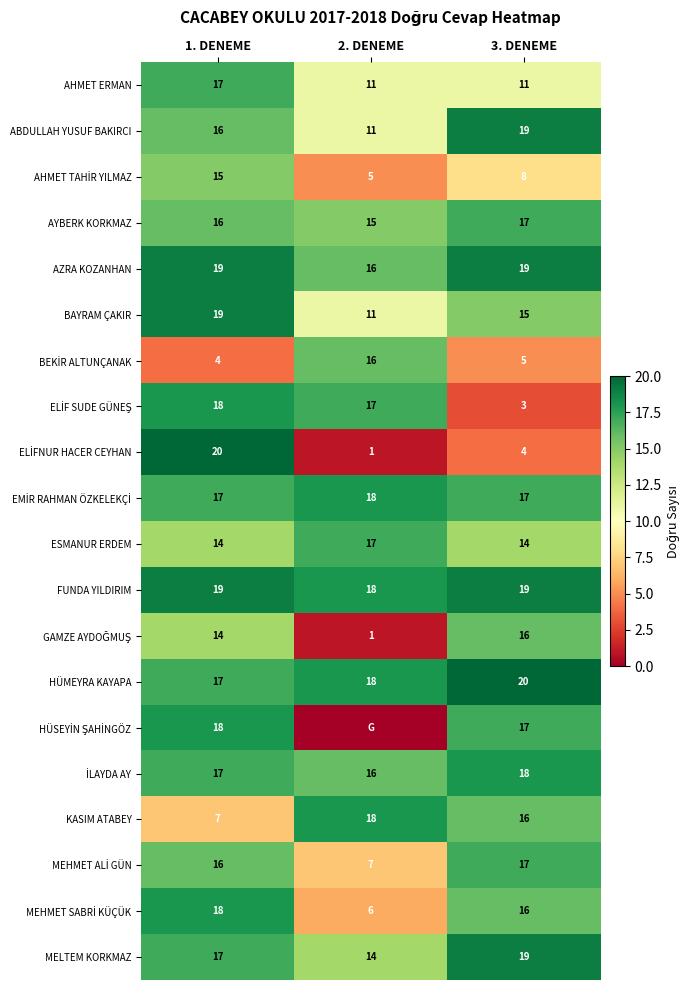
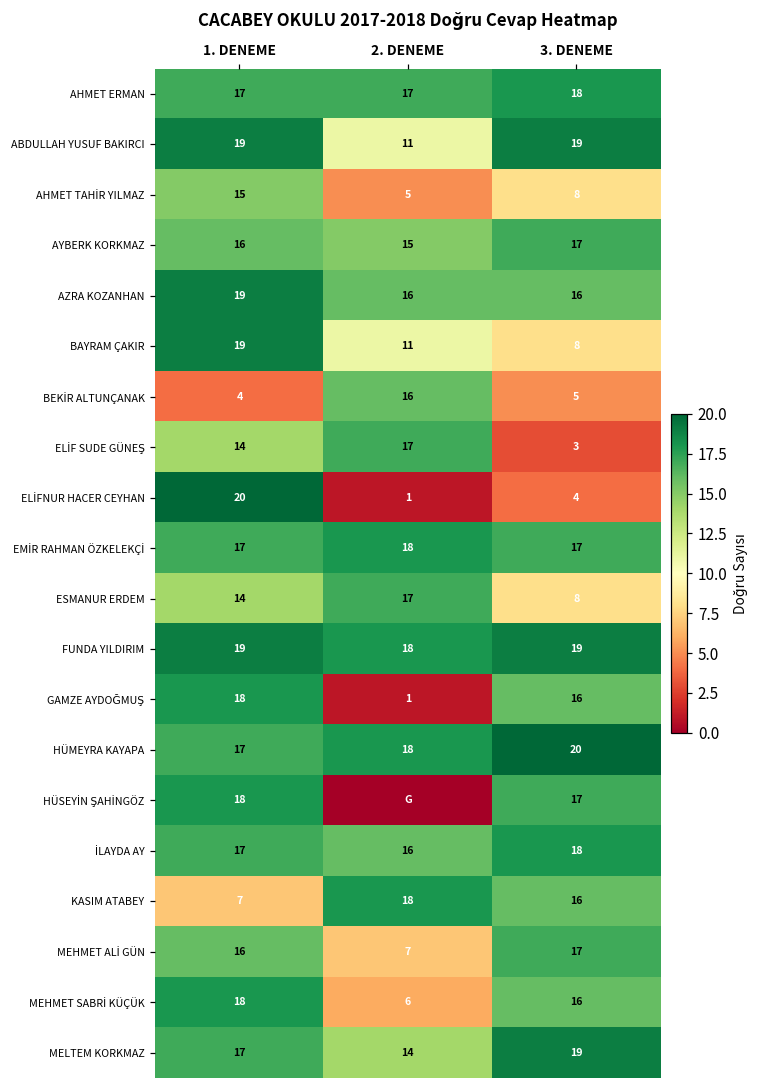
  {
    "AHMET ERMAN": {
      "1. DENEME": 17,
-     "2. DENEME": 11,
-     "3. DENEME": 11
+     "2. DENEME": 17,
+     "3. DENEME": 18
    },
    "ABDULLAH YUSUF BAKIRCI": {
-     "1. DENEME": 16,
+     "1. DENEME": 19,
      "2. DENEME": 11,
      "3. DENEME": 19
    },
    "AHMET TAHİR YILMAZ": {
      "1. DENEME": 15,
      "2. DENEME": 5,
      "3. DENEME": 8
    },
    "AYBERK KORKMAZ": {
      "1. DENEME": 16,
      "2. DENEME": 15,
      "3. DENEME": 17
    },
    "AZRA KOZANHAN": {
      "1. DENEME": 19,
      "2. DENEME": 16,
-     "3. DENEME": 19
+     "3. DENEME": 16
    },
    "BAYRAM ÇAKIR": {
      "1. DENEME": 19,
      "2. DENEME": 11,
-     "3. DENEME": 15
+     "3. DENEME": 8
    },
    "BEKİR ALTUNÇANAK": {
      "1. DENEME": 4,
      "2. DENEME": 16,
      "3. DENEME": 5
    },
    "ELİF SUDE GÜNEŞ": {
-     "1. DENEME": 18,
+     "1. DENEME": 14,
      "2. DENEME": 17,
      "3. DENEME": 3
    },
    "ELİFNUR HACER CEYHAN": {
      "1. DENEME": 20,
      "2. DENEME": 1,
      "3. DENEME": 4
    },
    "EMİR RAHMAN ÖZKELEKÇİ": {
      "1. DENEME": 17,
      "2. DENEME": 18,
      "3. DENEME": 17
    },
    "ESMANUR ERDEM": {
      "1. DENEME": 14,
      "2. DENEME": 17,
-     "3. DENEME": 14
+     "3. DENEME": 8
    },
    "FUNDA YILDIRIM": {
      "1. DENEME": 19,
      "2. DENEME": 18,
      "3. DENEME": 19
    },
    "GAMZE AYDOĞMUŞ": {
-     "1. DENEME": 14,
+     "1. DENEME": 18,
      "2. DENEME": 1,
      "3. DENEME": 16
    },
    "HÜMEYRA KAYAPA": {
      "1. DENEME": 17,
      "2. DENEME": 18,
      "3. DENEME": 20
    },
    "HÜSEYİN ŞAHİNGÖZ": {
      "1. DENEME": 18,
      "3. DENEME": 17
    },
    "İLAYDA AY": {
      "1. DENEME": 17,
      "2. DENEME": 16,
      "3. DENEME": 18
    },
    "KASIM ATABEY": {
      "1. DENEME": 7,
      "2. DENEME": 18,
      "3. DENEME": 16
    },
    "MEHMET ALİ GÜN": {
      "1. DENEME": 16,
      "2. DENEME": 7,
      "3. DENEME": 17
    },
    "MEHMET SABRİ KÜÇÜK": {
      "1. DENEME": 18,
      "2. DENEME": 6,
      "3. DENEME": 16
    },
    "MELTEM KORKMAZ": {
      "1. DENEME": 17,
      "2. DENEME": 14,
      "3. DENEME": 19
    }
  }
